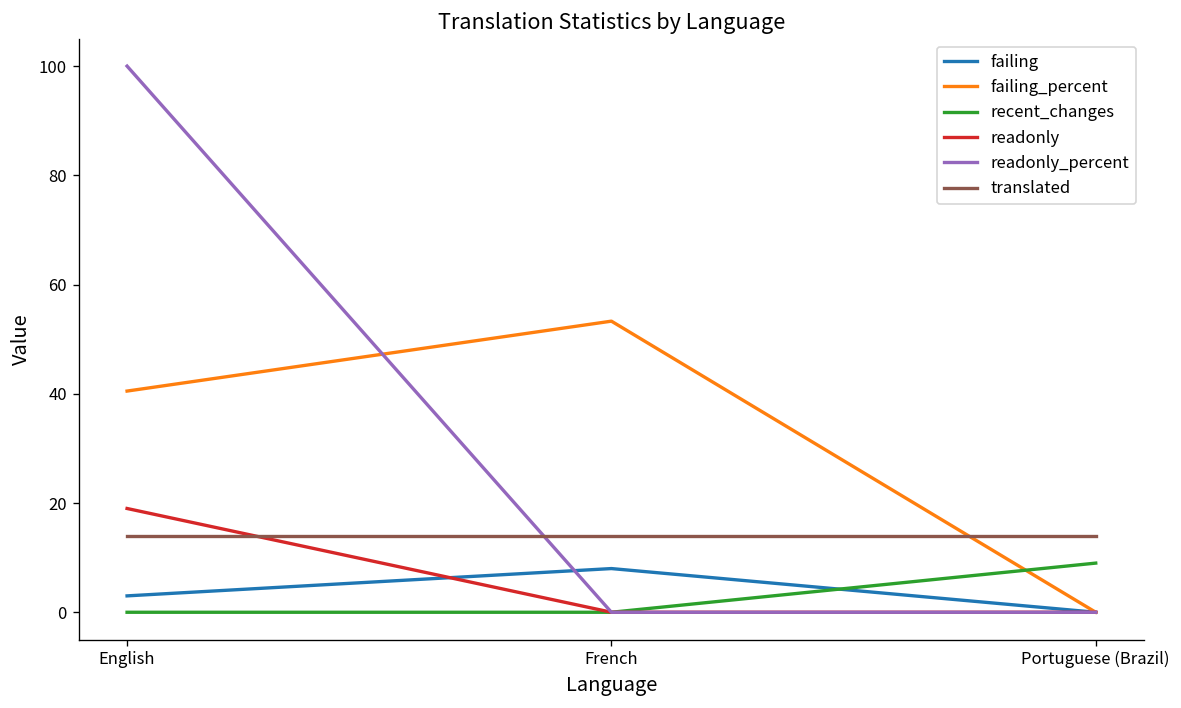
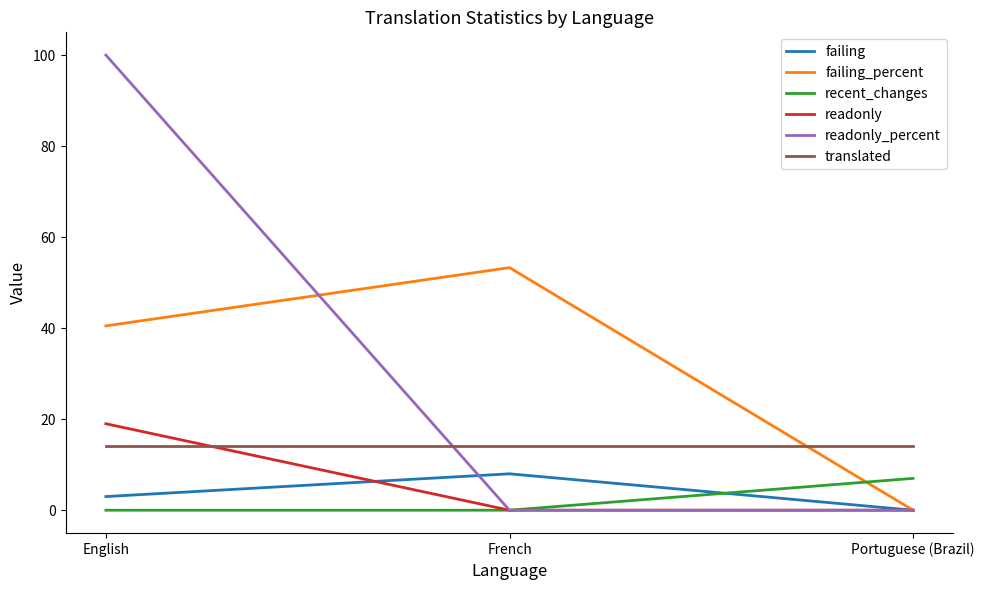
  {
    "failing": {
      "English": 3,
      "French": 8
    },
    "failing_percent": {
      "English": 41,
      "French": 53
    },
    "recent_changes": {
      "English": 0,
-     "Portuguese (Brazil)": 9
+     "Portuguese (Brazil)": 7
    },
    "readonly": {
      "English": 19
    },
    "readonly_percent": {
      "English": 100
    },
    "translated": {
      "English": 14,
      "French": 14,
      "Portuguese (Brazil)": 14
    }
  }
